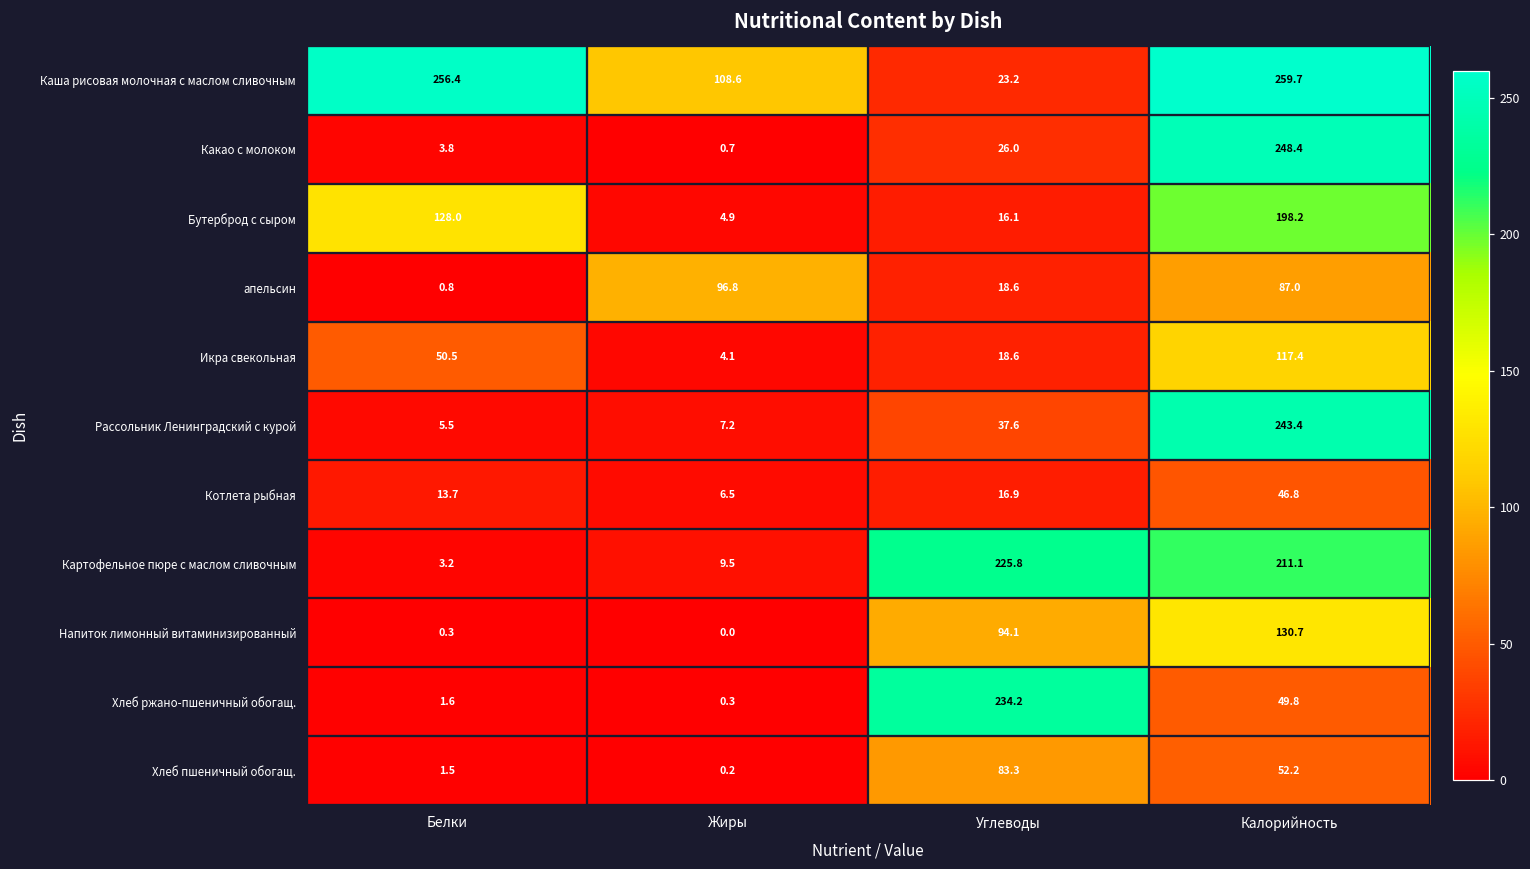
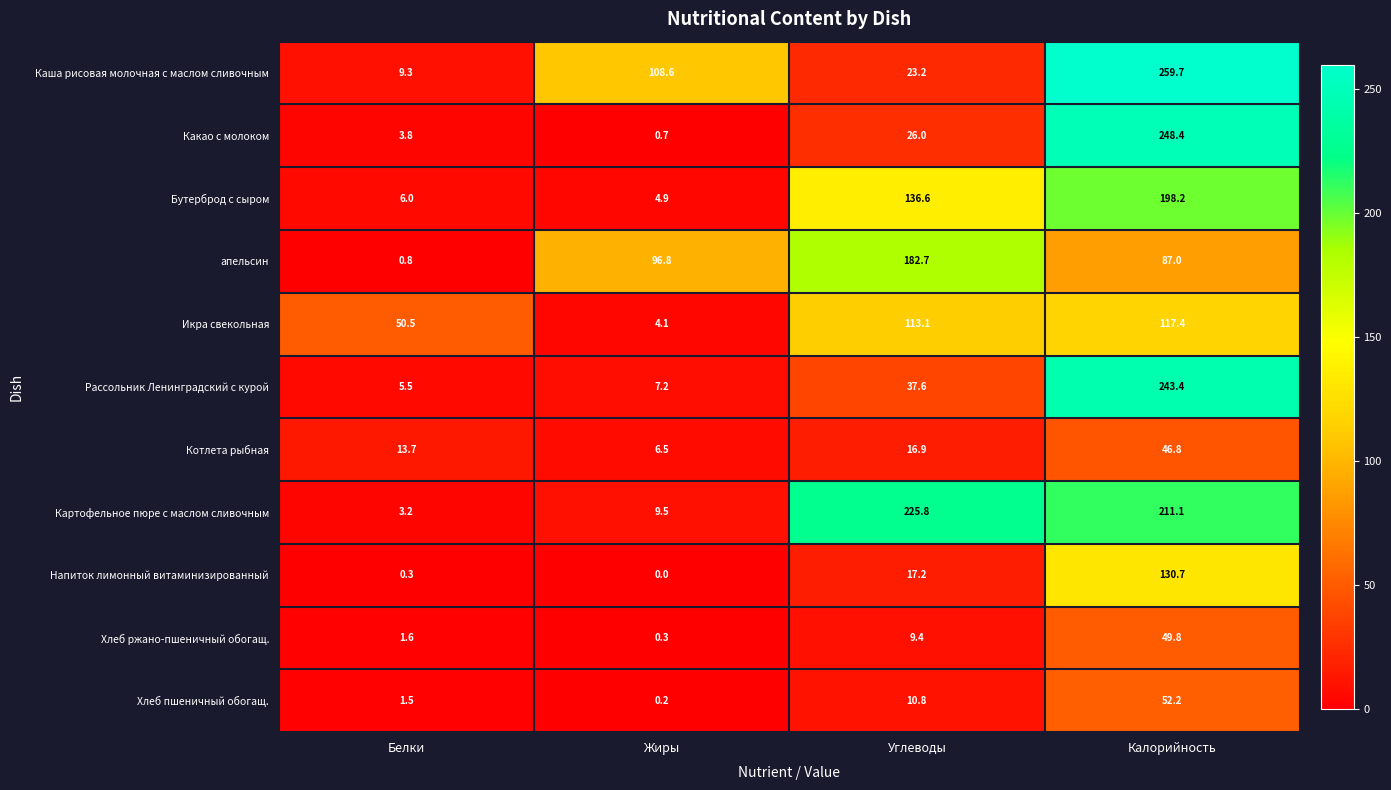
  {
    "Каша рисовая молочная с маслом сливочным": {
-     "Белки": 256.4,
+     "Белки": 9.3,
      "Жиры": 108.6,
      "Углеводы": 23.2,
      "Калорийность": 259.7
    },
    "Какао с молоком": {
      "Белки": 3.8,
      "Жиры": 0.7,
      "Углеводы": 26.0,
      "Калорийность": 248.4
    },
    "Бутерброд с сыром": {
-     "Белки": 128.0,
+     "Белки": 6.0,
      "Жиры": 4.9,
-     "Углеводы": 16.1,
+     "Углеводы": 136.6,
      "Калорийность": 198.2
    },
    "апельсин": {
      "Белки": 0.8,
      "Жиры": 96.8,
-     "Углеводы": 18.6,
+     "Углеводы": 182.7,
      "Калорийность": 87.0
    },
    "Икра свекольная": {
      "Белки": 50.5,
      "Жиры": 4.1,
-     "Углеводы": 18.6,
+     "Углеводы": 113.1,
      "Калорийность": 117.4
    },
    "Рассольник Ленинградский с курой": {
      "Белки": 5.5,
      "Жиры": 7.2,
      "Углеводы": 37.6,
      "Калорийность": 243.4
    },
    "Котлета рыбная": {
      "Белки": 13.7,
      "Жиры": 6.5,
      "Углеводы": 16.9,
      "Калорийность": 46.8
    },
    "Картофельное пюре с маслом сливочным": {
      "Белки": 3.2,
      "Жиры": 9.5,
      "Углеводы": 225.8,
      "Калорийность": 211.1
    },
    "Напиток лимонный витаминизированный": {
      "Белки": 0.3,
      "Жиры": 0.0,
-     "Углеводы": 94.1,
+     "Углеводы": 17.2,
      "Калорийность": 130.7
    },
    "Хлеб ржано-пшеничный обогащ.": {
      "Белки": 1.6,
      "Жиры": 0.3,
-     "Углеводы": 234.2,
+     "Углеводы": 9.4,
      "Калорийность": 49.8
    },
    "Хлеб пшеничный обогащ.": {
      "Белки": 1.5,
      "Жиры": 0.2,
-     "Углеводы": 83.3,
+     "Углеводы": 10.8,
      "Калорийность": 52.2
    }
  }
